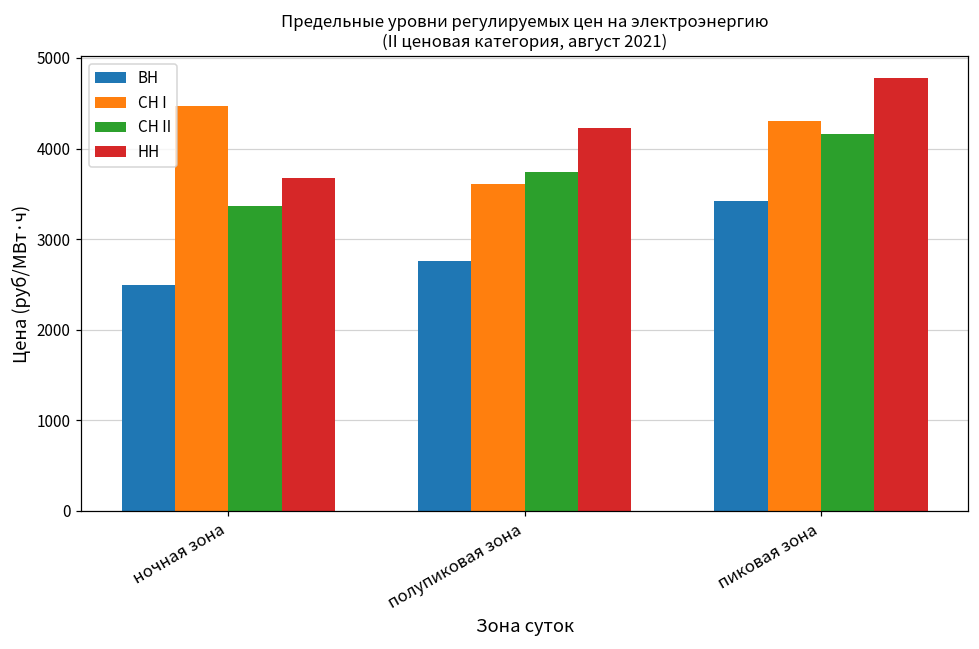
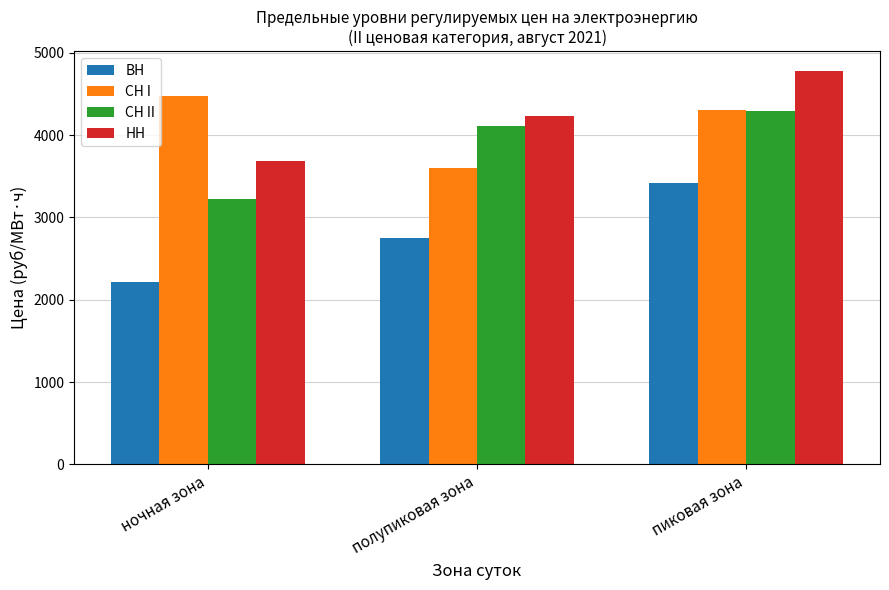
  {
    "ВН": {
-     "ночная зона": 2500,
+     "ночная зона": 2200,
      "полупиковая зона": 2800,
      "пиковая зона": 3400
    },
    "СН I": {
      "ночная зона": 4500,
      "полупиковая зона": 3600,
      "пиковая зона": 4300
    },
    "СН II": {
-     "ночная зона": 3400,
-     "полупиковая зона": 3700,
-     "пиковая зона": 4200
+     "ночная зона": 3200,
+     "полупиковая зона": 4100,
+     "пиковая зона": 4300
    },
    "НН": {
      "ночная зона": 3700,
      "полупиковая зона": 4200,
      "пиковая зона": 4800
    }
  }
